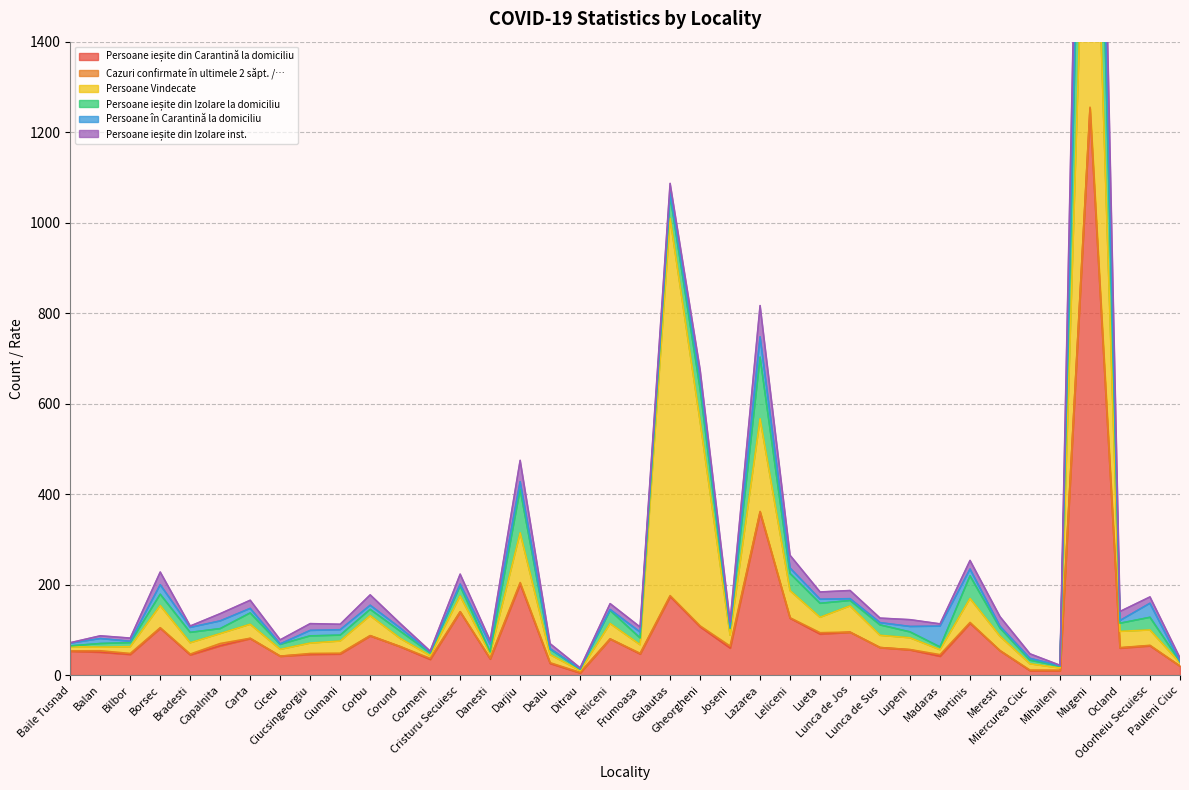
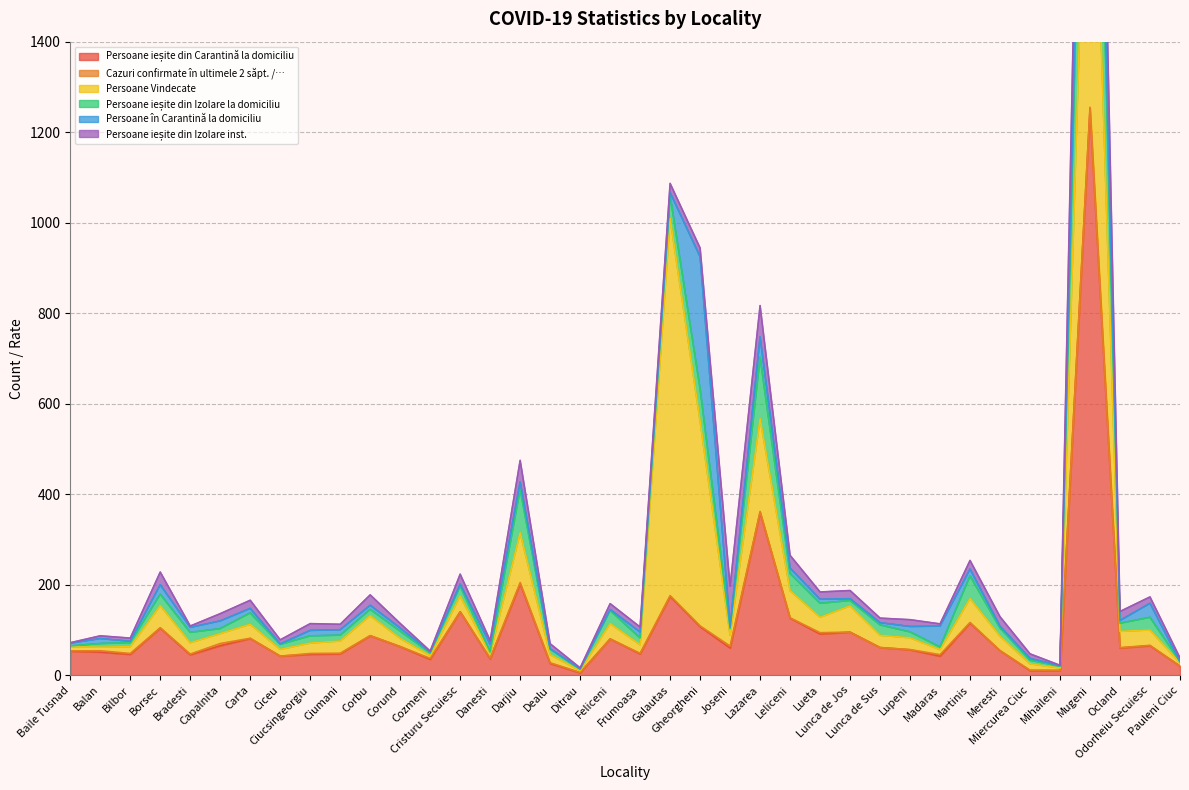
  {
    "Persoane Vindecate": {
      "Balan": 10,
      "Bilbor": 20,
      "Borsec": 50,
      "Bradesti": 20,
      "Capalnita": 20,
      "Carta": 30,
      "Ciceu": 20,
      "Ciucsingeorgiu": 20,
      "Ciumani": 30,
      "Corbu": 40,
      "Corund": 20,
      "Cozmeni": 10,
      "Cristuru Secuiesc": 40,
      "Darjiu": 110,
      "Dealu": 20,
      "Feliceni": 30,
      "Frumoasa": 20,
      "Galautas": 830,
      "Gheorgheni": 450,
      "Joseni": 20,
      "Lazarea": 210,
      "Leliceni": 60,
      "Lueta": 30,
      "Lunca de Jos": 60,
      "Lunca de Sus": 30,
      "Lupeni": 30,
      "Madaras": 10,
      "Martinis": 50,
      "Meresti": 30,
      "Miercurea Ciuc": 10,
      "Ocland": 40,
      "Odorheiu Secuiesc": 30
    },
    "Persoane ieșite din Izolare la domiciliu": {
      "Balan": 10,
      "Borsec": 30,
      "Bradesti": 20,
      "Capalnita": 10,
      "Carta": 30,
      "Ciucsingeorgiu": 20,
      "Ciumani": 10,
      "Corbu": 10,
      "Corund": 20,
      "Darjiu": 100,
      "Frumoasa": 20,
      "Galautas": 50,
      "Gheorgheni": 70,
      "Lazarea": 140,
      "Leliceni": 40,
      "Lueta": 30,
      "Lupeni": 10,
      "Madaras": 10,
      "Martinis": 50,
      "Ocland": 20,
      "Odorheiu Secuiesc": 30
    },
    "Persoane în Carantină la domiciliu": {
      "Balan": 10,
      "Borsec": 20,
      "Capalnita": 20,
      "Carta": 10,
      "Ciucsingeorgiu": 10,
      "Ciumani": 10,
      "Corbu": 10,
      "Corund": 10,
      "Danesti": 20,
      "Darjiu": 20,
      "Frumoasa": 10,
      "Galautas": 10,
-     "Gheorgheni": 20,
+     "Gheorgheni": 290,
      "Lazarea": 50,
      "Leliceni": 10,
      "Lueta": 10,
      "Lupeni": 10,
      "Martinis": 20,
      "Ocland": 10,
      "Odorheiu Secuiesc": 30
    },
    "Persoane ieșite din Izolare inst.": {
      "Balan": 10,
      "Bilbor": 10,
      "Borsec": 30,
      "Capalnita": 20,
      "Carta": 20,
      "Ciceu": 10,
      "Ciucsingeorgiu": 20,
      "Ciumani": 10,
      "Corbu": 20,
      "Corund": 10,
      "Cristuru Secuiesc": 20,
      "Danesti": 10,
      "Darjiu": 50,
      "Dealu": 10,
      "Feliceni": 10,
      "Frumoasa": 10,
      "Galautas": 20,
      "Gheorgheni": 20,
-     "Joseni": 10,
+     "Joseni": 90,
      "Lazarea": 70,
      "Leliceni": 30,
      "Lueta": 20,
      "Lunca de Jos": 20,
      "Lunca de Sus": 10,
      "Lupeni": 20,
      "Martinis": 20,
      "Meresti": 20,
      "Miercurea Ciuc": 10,
      "Ocland": 20,
      "Odorheiu Secuiesc": 10,
      "Pauleni Ciuc": 10
    }
  }
